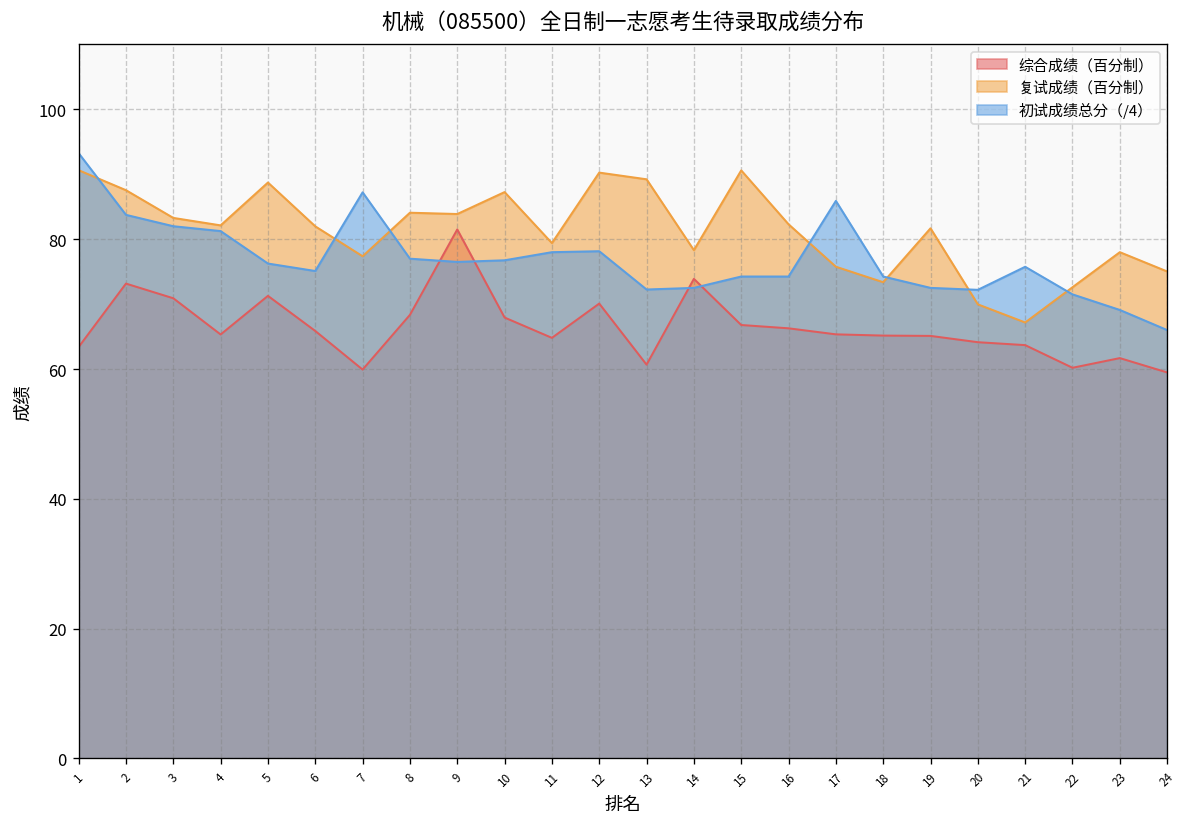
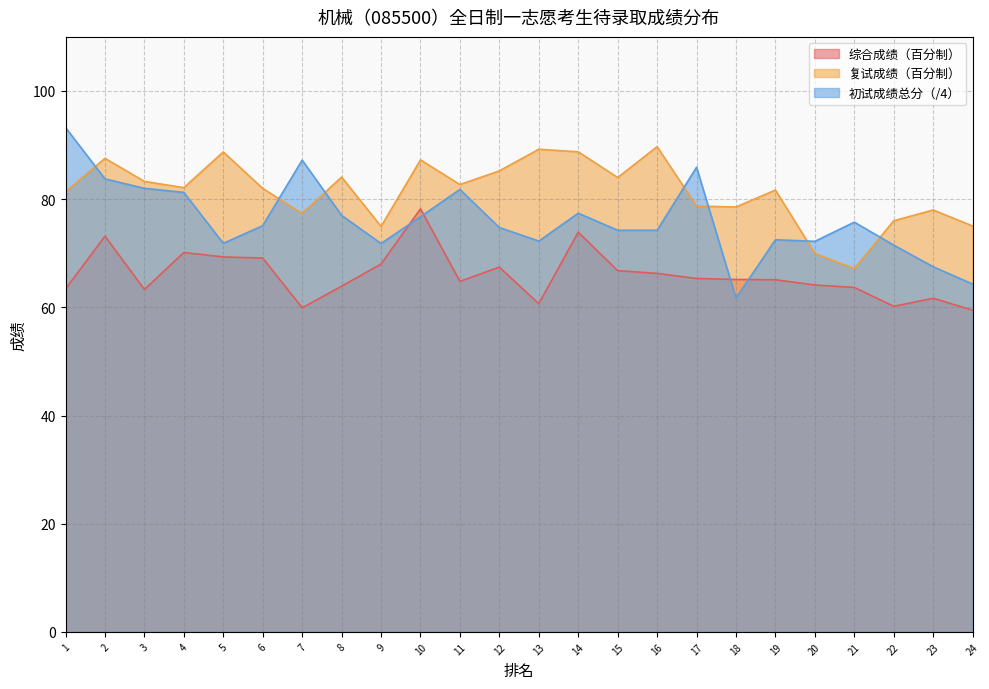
  {
    "综合成绩（百分制）": {
      "1": 63,
      "2": 73,
-     "3": 71,
-     "4": 65,
-     "5": 71,
-     "6": 66,
+     "3": 63,
+     "4": 70,
+     "5": 69,
+     "6": 69,
      "7": 60,
-     "8": 68,
-     "9": 82,
-     "10": 68,
+     "8": 64,
+     "9": 68,
+     "10": 78,
      "11": 65,
-     "12": 70,
+     "12": 67,
      "13": 61,
      "14": 74,
      "15": 67,
      "16": 66,
      "17": 65,
      "18": 65,
      "19": 65,
      "20": 64,
      "21": 64,
      "22": 60,
      "23": 62,
      "24": 59
    },
    "复试成绩（百分制）": {
-     "1": 91,
+     "1": 81,
      "2": 88,
      "3": 83,
      "4": 82,
      "5": 89,
      "6": 82,
      "7": 77,
      "8": 84,
-     "9": 84,
+     "9": 75,
      "10": 87,
-     "11": 79,
-     "12": 90,
+     "11": 83,
+     "12": 85,
      "13": 89,
-     "14": 78,
-     "15": 91,
-     "16": 82,
-     "17": 76,
-     "18": 73,
+     "14": 89,
+     "15": 84,
+     "16": 90,
+     "17": 79,
+     "18": 79,
      "19": 82,
      "20": 70,
      "21": 67,
-     "22": 73,
+     "22": 76,
      "23": 78,
      "24": 75
    },
    "初试成绩总分（/4）": {
      "1": 93,
      "2": 84,
      "3": 82,
      "4": 81,
-     "5": 76,
+     "5": 72,
      "6": 75,
      "7": 87,
      "8": 77,
-     "9": 77,
+     "9": 72,
      "10": 77,
-     "11": 78,
-     "12": 78,
+     "11": 82,
+     "12": 75,
      "13": 72,
-     "14": 73,
+     "14": 77,
      "15": 74,
      "16": 74,
      "17": 86,
-     "18": 74,
+     "18": 62,
      "19": 73,
      "20": 72,
      "21": 76,
      "22": 72,
-     "23": 69,
-     "24": 66
+     "23": 68,
+     "24": 64
    }
  }
